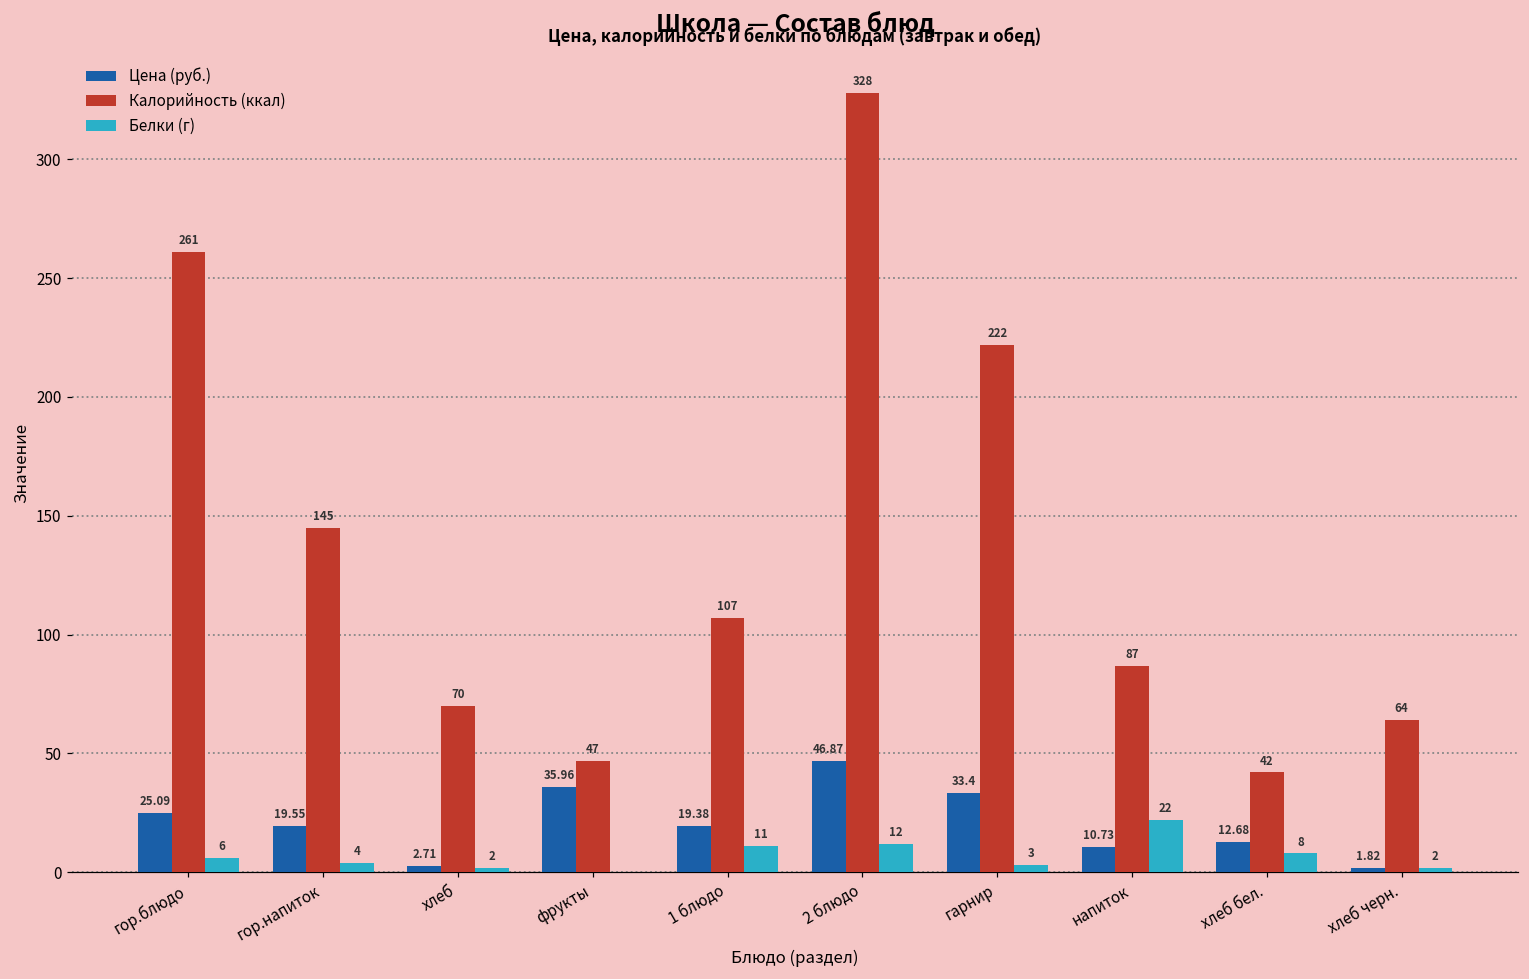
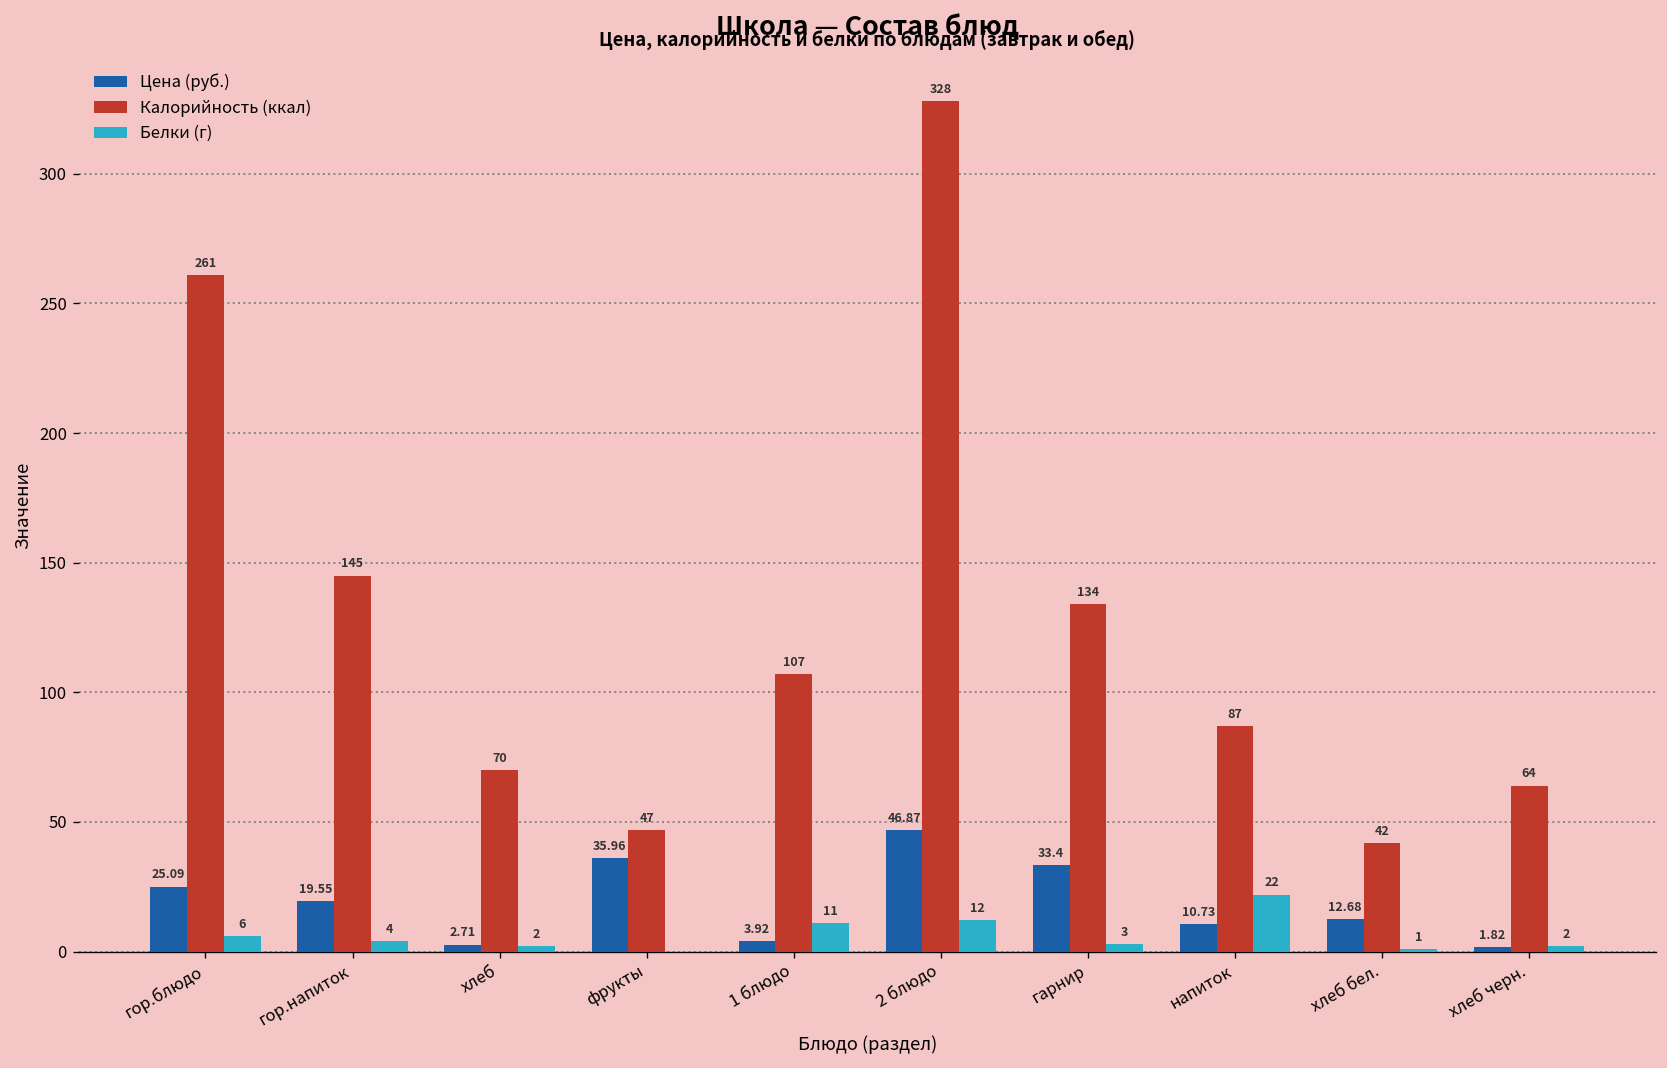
  {
    "Цена (руб.)": {
      "гор.блюдо": 25.09,
      "гор.напиток": 19.55,
      "хлеб": 2.71,
      "фрукты": 35.96,
-     "1 блюдо": 19.38,
+     "1 блюдо": 3.92,
      "2 блюдо": 46.87,
      "гарнир": 33.4,
      "напиток": 10.73,
      "хлеб бел.": 12.68,
      "хлеб черн.": 1.82
    },
    "Калорийность (ккал)": {
      "гор.блюдо": 261,
      "гор.напиток": 145,
      "хлеб": 70,
      "фрукты": 47,
      "1 блюдо": 107,
      "2 блюдо": 328,
-     "гарнир": 222,
+     "гарнир": 134,
      "напиток": 87,
      "хлеб бел.": 42,
      "хлеб черн.": 64
    },
    "Белки (г)": {
      "гор.блюдо": 6,
      "гор.напиток": 4,
      "хлеб": 2,
      "1 блюдо": 11,
      "2 блюдо": 12,
      "гарнир": 3,
      "напиток": 22,
-     "хлеб бел.": 8,
+     "хлеб бел.": 1,
      "хлеб черн.": 2
    }
  }
